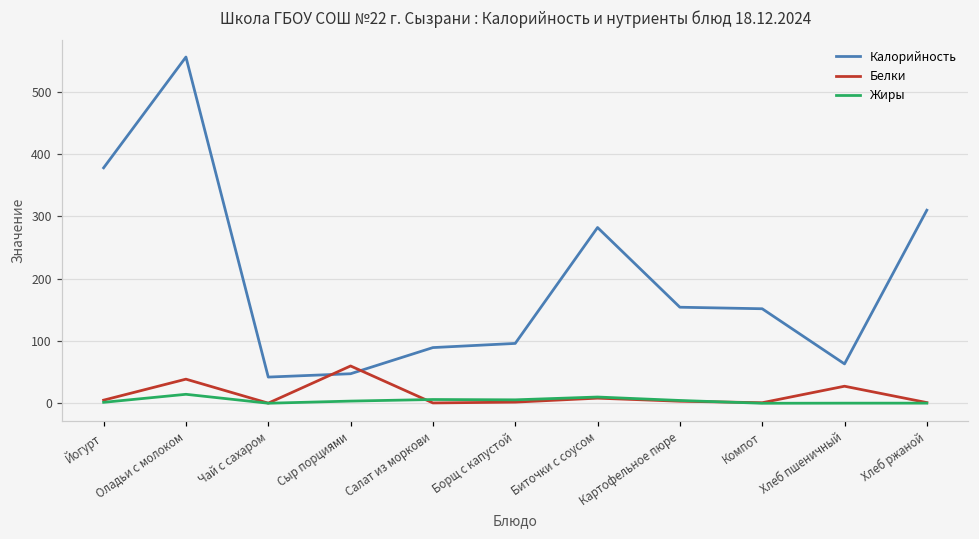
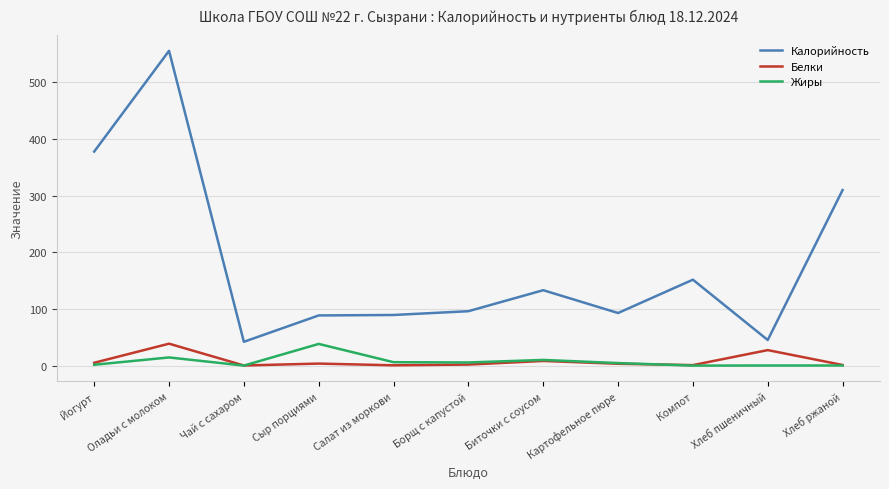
  {
    "Калорийность": {
      "Йогурт": 380,
      "Оладьи с молоком": 560,
      "Чай с сахаром": 40,
-     "Сыр порциями": 50,
+     "Сыр порциями": 90,
      "Салат из моркови": 90,
      "Борщ с капустой": 100,
-     "Биточки с соусом": 280,
-     "Картофельное пюре": 150,
+     "Биточки с соусом": 130,
+     "Картофельное пюре": 90,
      "Компот": 150,
-     "Хлеб пшеничный": 60,
+     "Хлеб пшеничный": 50,
      "Хлеб ржаной": 310
    },
    "Белки": {
      "Оладьи с молоком": 40,
-     "Сыр порциями": 60,
+     "Сыр порциями": 0,
      "Салат из моркови": 0,
      "Хлеб пшеничный": 30
    },
    "Жиры": {
      "Оладьи с молоком": 10,
-     "Сыр порциями": 0,
+     "Сыр порциями": 40,
      "Салат из моркови": 10,
      "Хлеб пшеничный": 0
    }
  }
